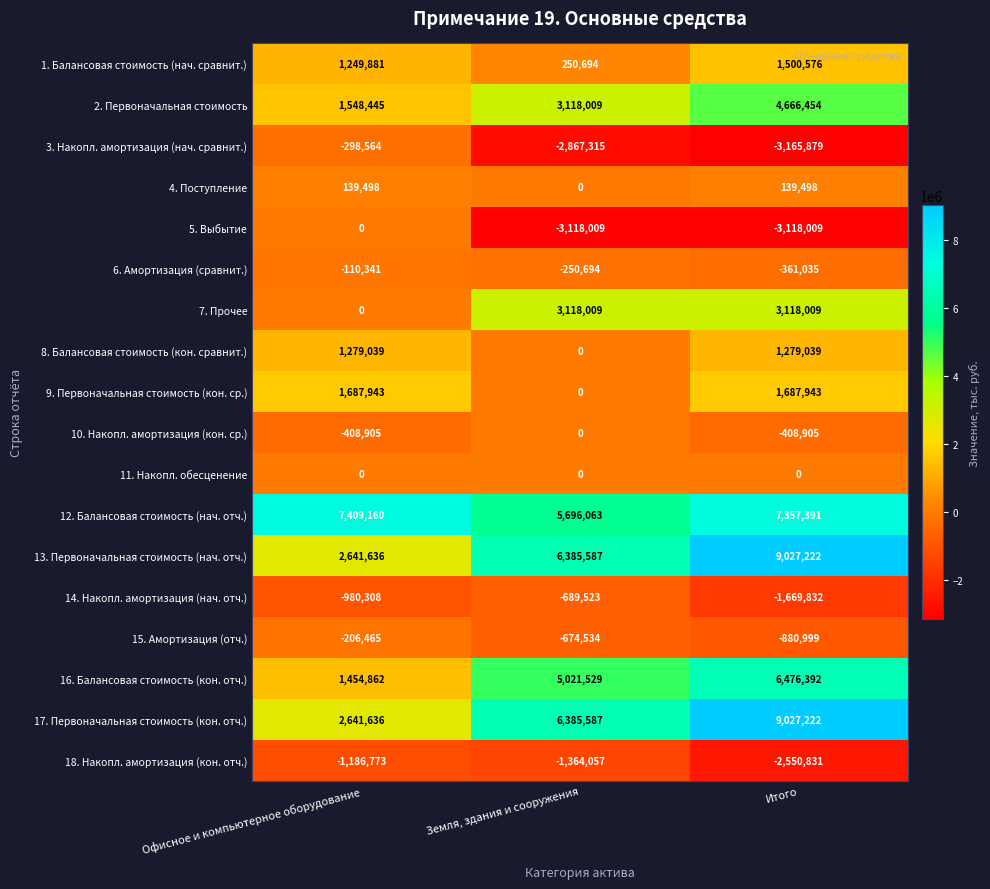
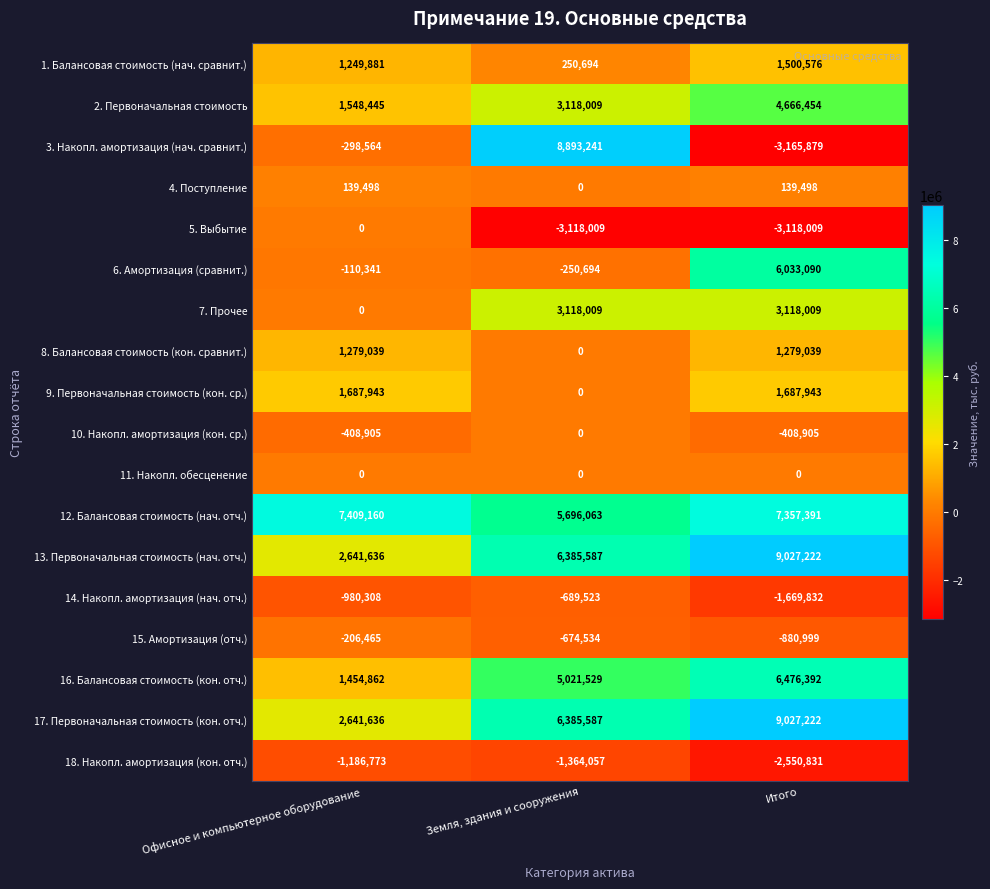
  {
    "1. Балансовая стоимость (нач. сравнит.)": {
      "Офисное и компьютерное оборудование": "1,249,881",
      "Земля, здания и сооружения": "250,694"
    },
    "2. Первоначальная стоимость": {
      "Офисное и компьютерное оборудование": "1,548,445",
      "Земля, здания и сооружения": "3,118,009",
      "Итого": "4,666,454"
    },
    "3. Накопл. амортизация (нач. сравнит.)": {
      "Офисное и компьютерное оборудование": "-298,564",
-     "Земля, здания и сооружения": "-2,867,315",
+     "Земля, здания и сооружения": "8,893,241",
      "Итого": "-3,165,879"
    },
    "4. Поступление": {
      "Офисное и компьютерное оборудование": "139,498",
      "Земля, здания и сооружения": "0",
      "Итого": "139,498"
    },
    "5. Выбытие": {
      "Офисное и компьютерное оборудование": "0",
      "Земля, здания и сооружения": "-3,118,009",
      "Итого": "-3,118,009"
    },
    "6. Амортизация (сравнит.)": {
      "Офисное и компьютерное оборудование": "-110,341",
      "Земля, здания и сооружения": "-250,694",
-     "Итого": "-361,035"
+     "Итого": "6,033,090"
    },
    "7. Прочее": {
      "Офисное и компьютерное оборудование": "0",
      "Земля, здания и сооружения": "3,118,009",
      "Итого": "3,118,009"
    },
    "8. Балансовая стоимость (кон. сравнит.)": {
      "Офисное и компьютерное оборудование": "1,279,039",
      "Земля, здания и сооружения": "0",
      "Итого": "1,279,039"
    },
    "9. Первоначальная стоимость (кон. ср.)": {
      "Офисное и компьютерное оборудование": "1,687,943",
      "Земля, здания и сооружения": "0",
      "Итого": "1,687,943"
    },
    "10. Накопл. амортизация (кон. ср.)": {
      "Офисное и компьютерное оборудование": "-408,905",
      "Земля, здания и сооружения": "0",
      "Итого": "-408,905"
    },
    "11. Накопл. обесценение": {
      "Офисное и компьютерное оборудование": "0",
      "Земля, здания и сооружения": "0",
      "Итого": "0"
    },
    "12. Балансовая стоимость (нач. отч.)": {
      "Офисное и компьютерное оборудование": "7,409,160",
      "Земля, здания и сооружения": "5,696,063",
      "Итого": "7,357,391"
    },
    "13. Первоначальная стоимость (нач. отч.)": {
      "Офисное и компьютерное оборудование": "2,641,636",
      "Земля, здания и сооружения": "6,385,587",
      "Итого": "9,027,222"
    },
    "14. Накопл. амортизация (нач. отч.)": {
      "Офисное и компьютерное оборудование": "-980,308",
      "Земля, здания и сооружения": "-689,523",
      "Итого": "-1,669,832"
    },
    "15. Амортизация (отч.)": {
      "Офисное и компьютерное оборудование": "-206,465",
      "Земля, здания и сооружения": "-674,534",
      "Итого": "-880,999"
    },
    "16. Балансовая стоимость (кон. отч.)": {
      "Офисное и компьютерное оборудование": "1,454,862",
      "Земля, здания и сооружения": "5,021,529",
      "Итого": "6,476,392"
    },
    "17. Первоначальная стоимость (кон. отч.)": {
      "Офисное и компьютерное оборудование": "2,641,636",
      "Земля, здания и сооружения": "6,385,587",
      "Итого": "9,027,222"
    },
    "18. Накопл. амортизация (кон. отч.)": {
      "Офисное и компьютерное оборудование": "-1,186,773",
      "Земля, здания и сооружения": "-1,364,057",
      "Итого": "-2,550,831"
    }
  }
